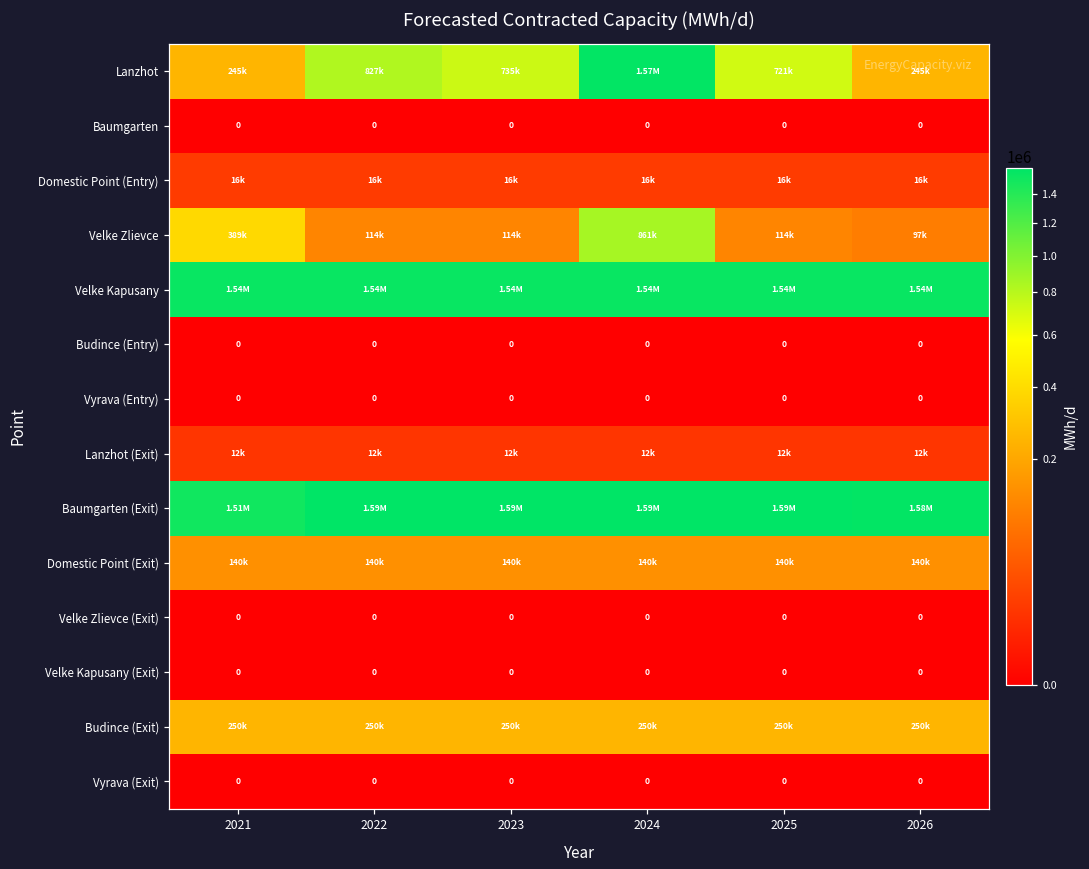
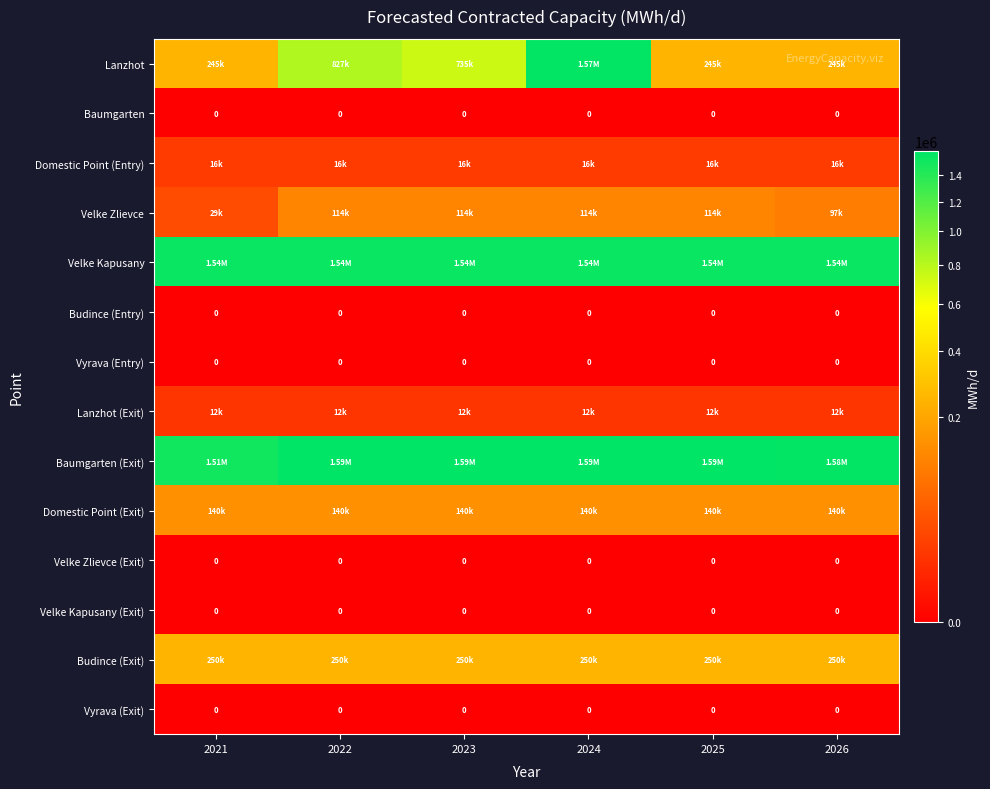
  {
    "Lanzhot": {
      "2021": "245k",
      "2022": "827k",
      "2023": "735k",
      "2024": "1.57M",
-     "2025": "721k"
+     "2025": "245k"
    },
    "Baumgarten": {
      "2021": "0",
      "2022": "0",
      "2023": "0",
      "2024": "0",
      "2025": "0",
      "2026": "0"
    },
    "Domestic Point (Entry)": {
      "2021": "16k",
      "2022": "16k",
      "2023": "16k",
      "2024": "16k",
      "2025": "16k",
      "2026": "16k"
    },
    "Velke Zlievce": {
-     "2021": "389k",
+     "2021": "29k",
      "2022": "114k",
      "2023": "114k",
-     "2024": "861k",
+     "2024": "114k",
      "2025": "114k",
      "2026": "97k"
    },
    "Velke Kapusany": {
      "2021": "1.54M",
      "2022": "1.54M",
      "2023": "1.54M",
      "2024": "1.54M",
      "2025": "1.54M",
      "2026": "1.54M"
    },
    "Budince (Entry)": {
      "2021": "0",
      "2022": "0",
      "2023": "0",
      "2024": "0",
      "2025": "0",
      "2026": "0"
    },
    "Vyrava (Entry)": {
      "2021": "0",
      "2022": "0",
      "2023": "0",
      "2024": "0",
      "2025": "0",
      "2026": "0"
    },
    "Lanzhot (Exit)": {
      "2021": "12k",
      "2022": "12k",
      "2023": "12k",
      "2024": "12k",
      "2025": "12k",
      "2026": "12k"
    },
    "Baumgarten (Exit)": {
      "2021": "1.51M",
      "2022": "1.59M",
      "2023": "1.59M",
      "2024": "1.59M",
      "2025": "1.59M",
      "2026": "1.58M"
    },
    "Domestic Point (Exit)": {
      "2021": "140k",
      "2022": "140k",
      "2023": "140k",
      "2024": "140k",
      "2025": "140k",
      "2026": "140k"
    },
    "Velke Zlievce (Exit)": {
      "2021": "0",
      "2022": "0",
      "2023": "0",
      "2024": "0",
      "2025": "0",
      "2026": "0"
    },
    "Velke Kapusany (Exit)": {
      "2021": "0",
      "2022": "0",
      "2023": "0",
      "2024": "0",
      "2025": "0",
      "2026": "0"
    },
    "Budince (Exit)": {
      "2021": "250k",
      "2022": "250k",
      "2023": "250k",
      "2024": "250k",
      "2025": "250k",
      "2026": "250k"
    },
    "Vyrava (Exit)": {
      "2021": "0",
      "2022": "0",
      "2023": "0",
      "2024": "0",
      "2025": "0",
      "2026": "0"
    }
  }
